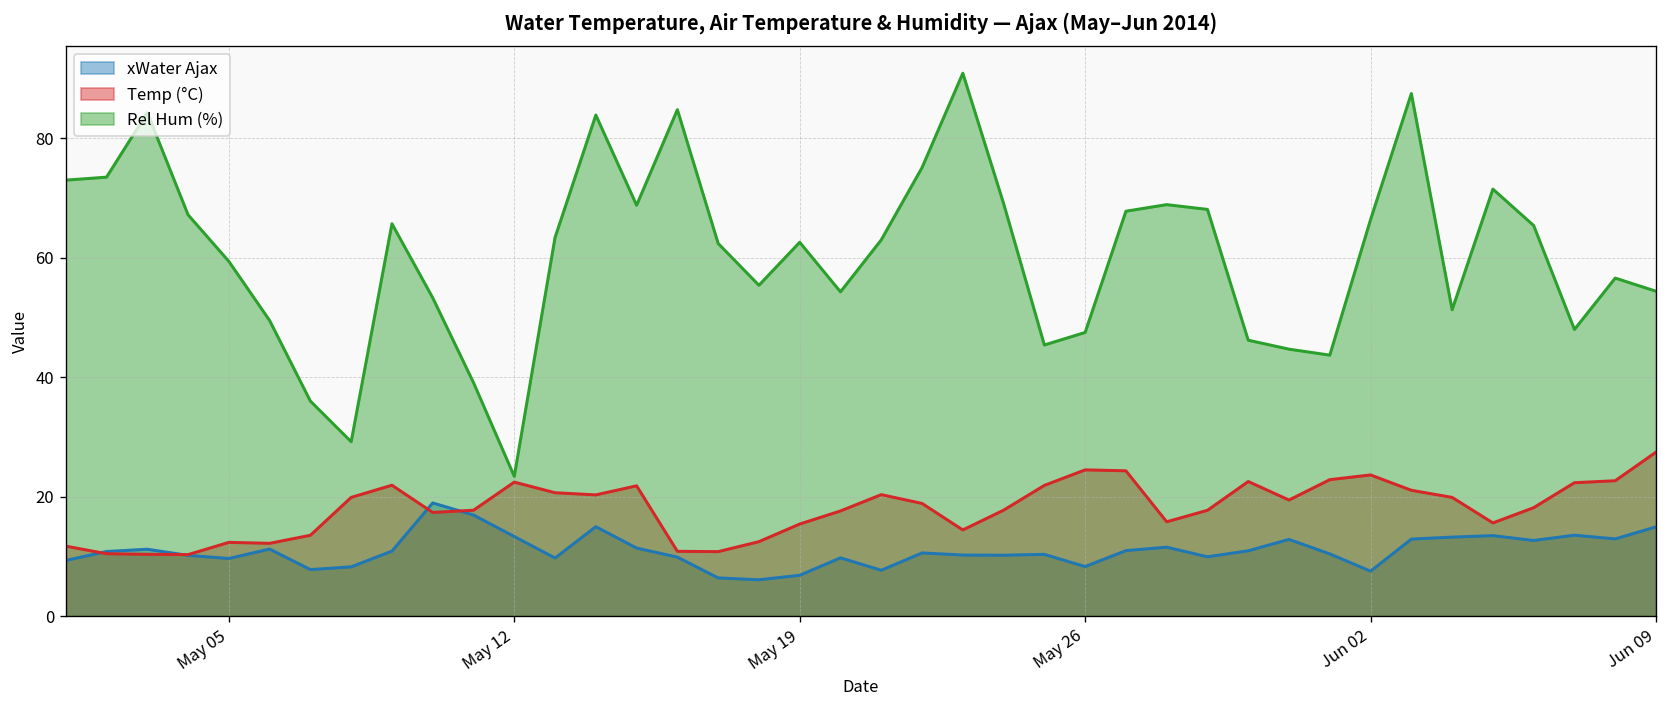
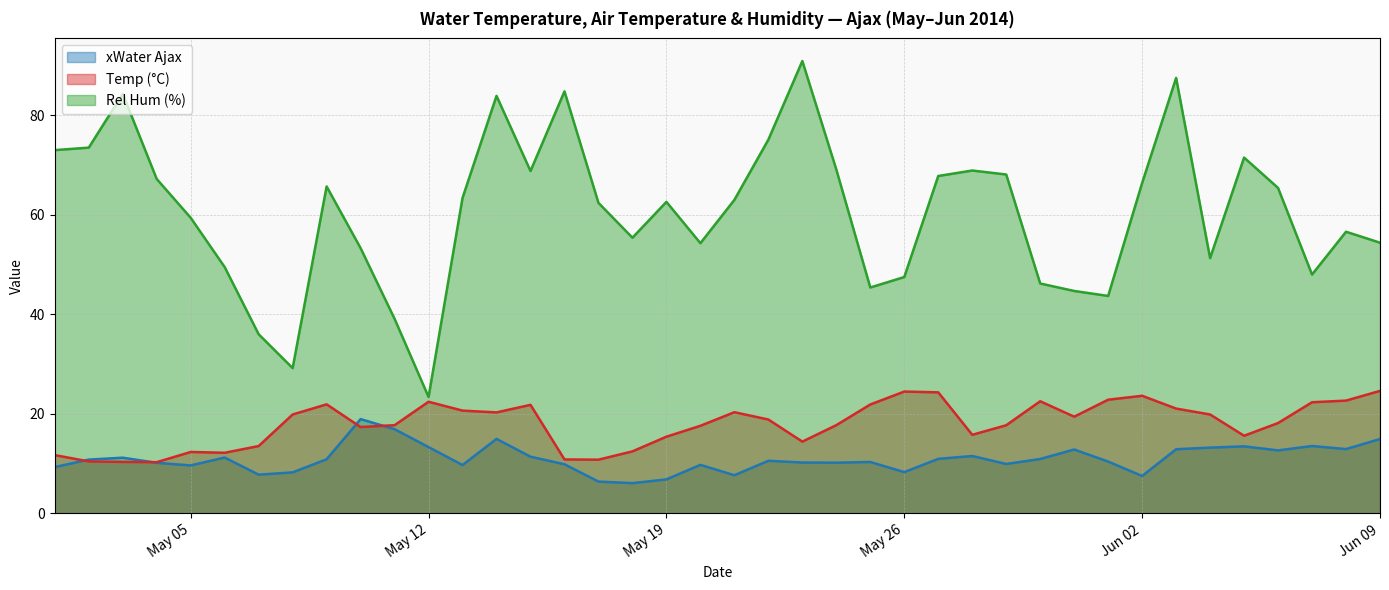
  {
    "xWater Ajax": {
      "May 05": 10,
      "May 12": 13,
      "May 19": 7,
      "May 26": 8,
      "Jun 02": 8,
      "Jun 09": 15
    },
    "Temp (°C)": {
      "May 05": 12,
      "May 12": 22,
      "May 19": 15,
      "May 26": 24,
      "Jun 02": 24,
-     "Jun 09": 27
+     "Jun 09": 25
    },
    "Rel Hum (%)": {
      "May 05": 59,
      "May 12": 23,
      "May 19": 63,
      "May 26": 48,
      "Jun 02": 66,
      "Jun 09": 54
    }
  }
